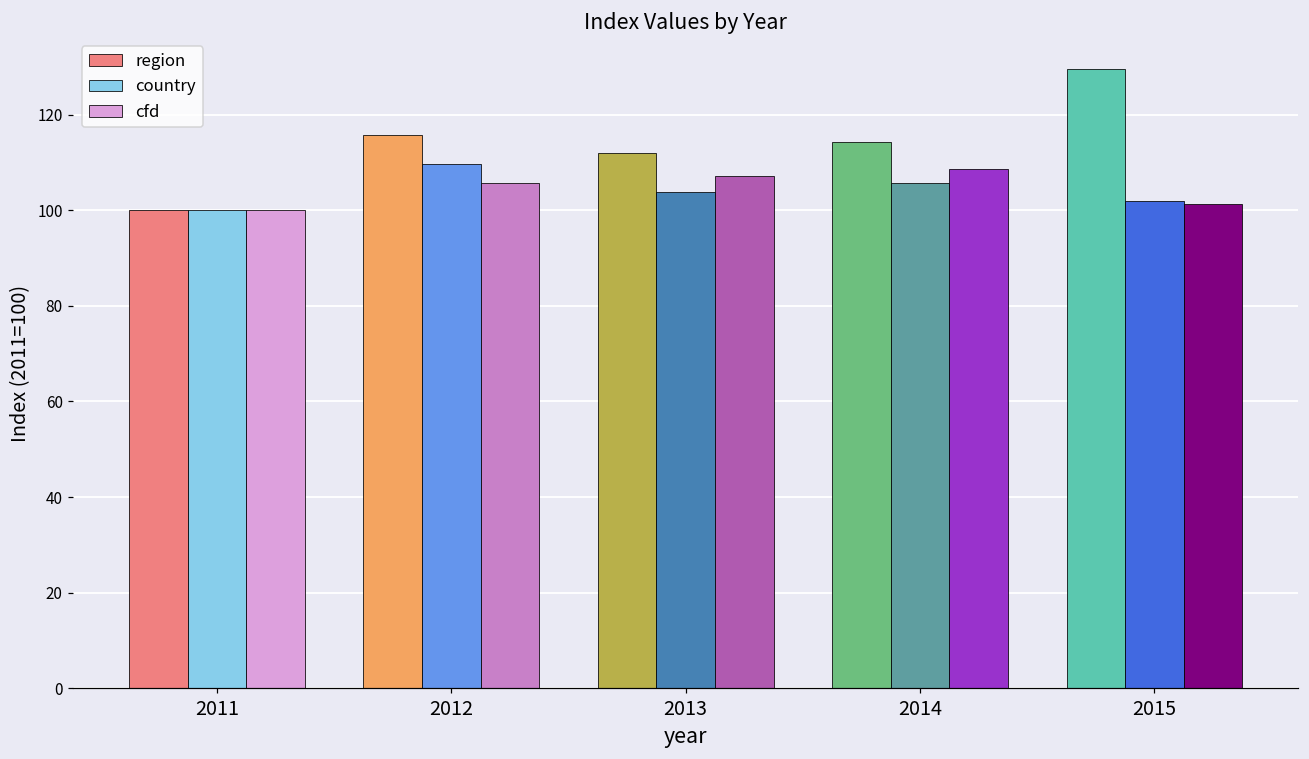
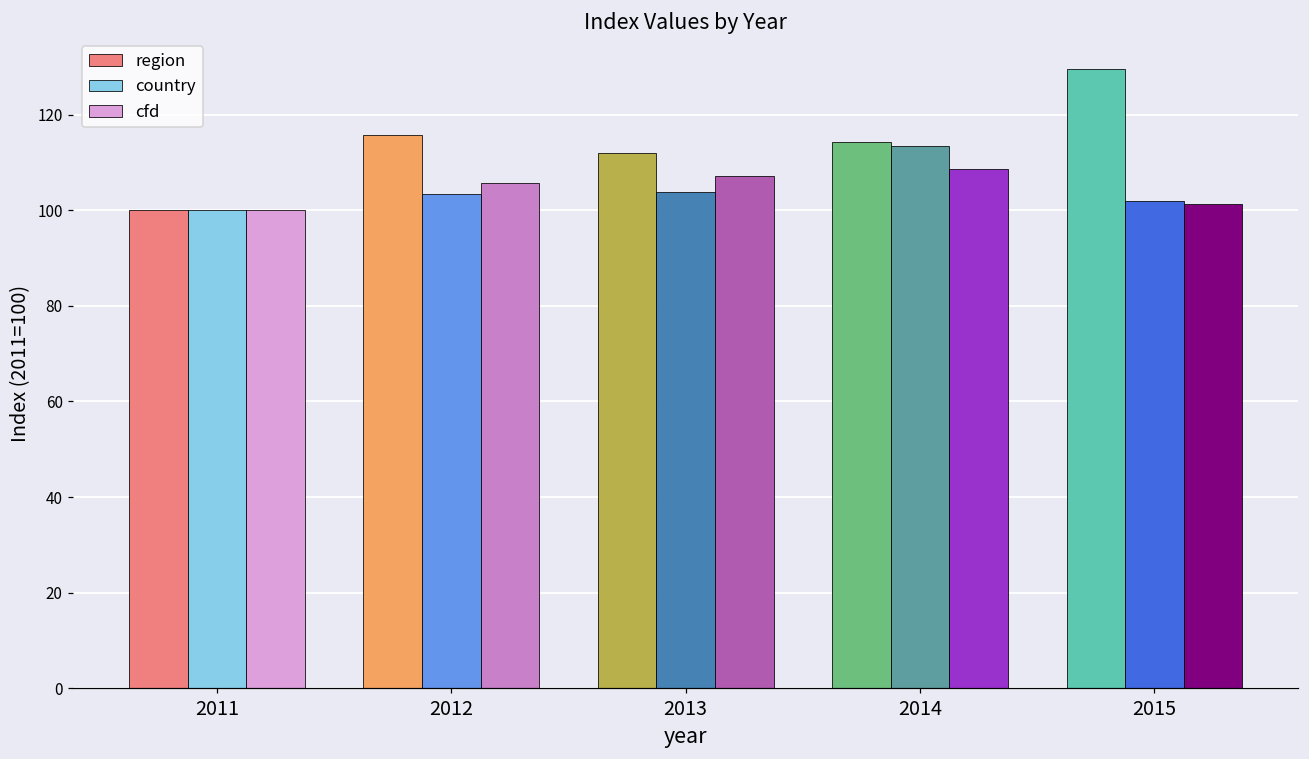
  {
    "2011": 100,
-   "2012": 110,
+   "2012": 103,
    "2013": 104,
-   "2014": 106,
+   "2014": 114,
    "2015": 102
  }
